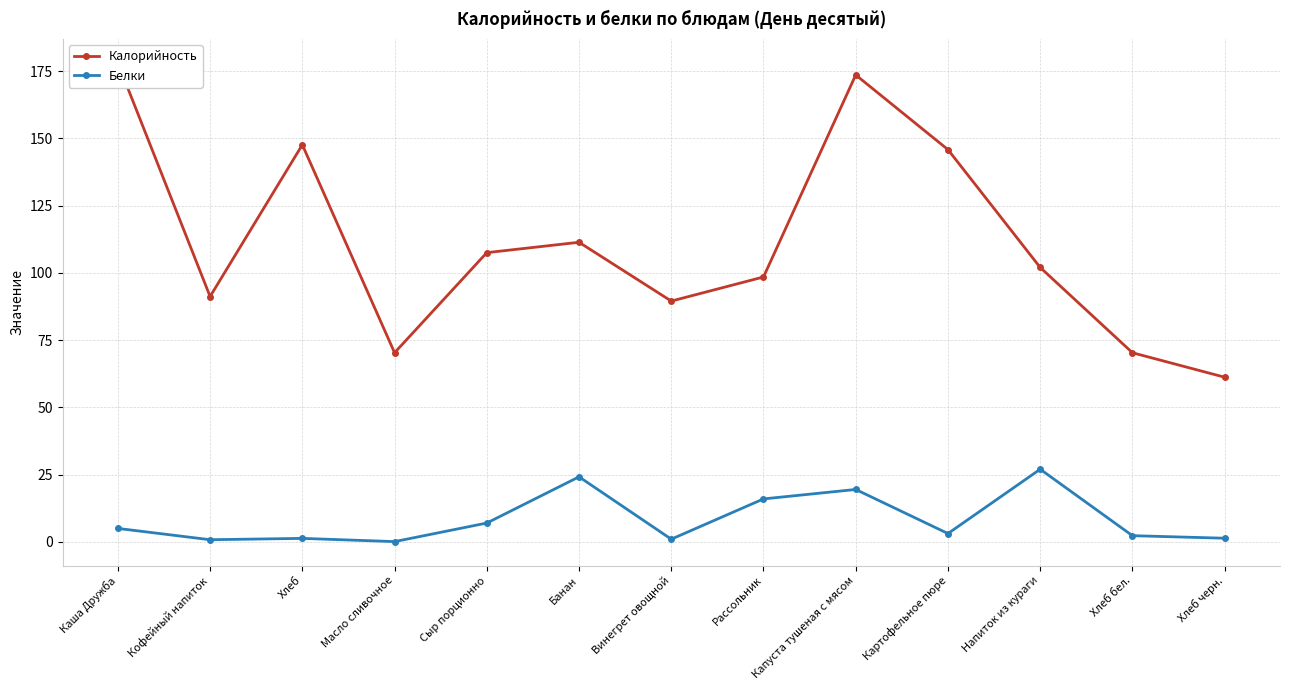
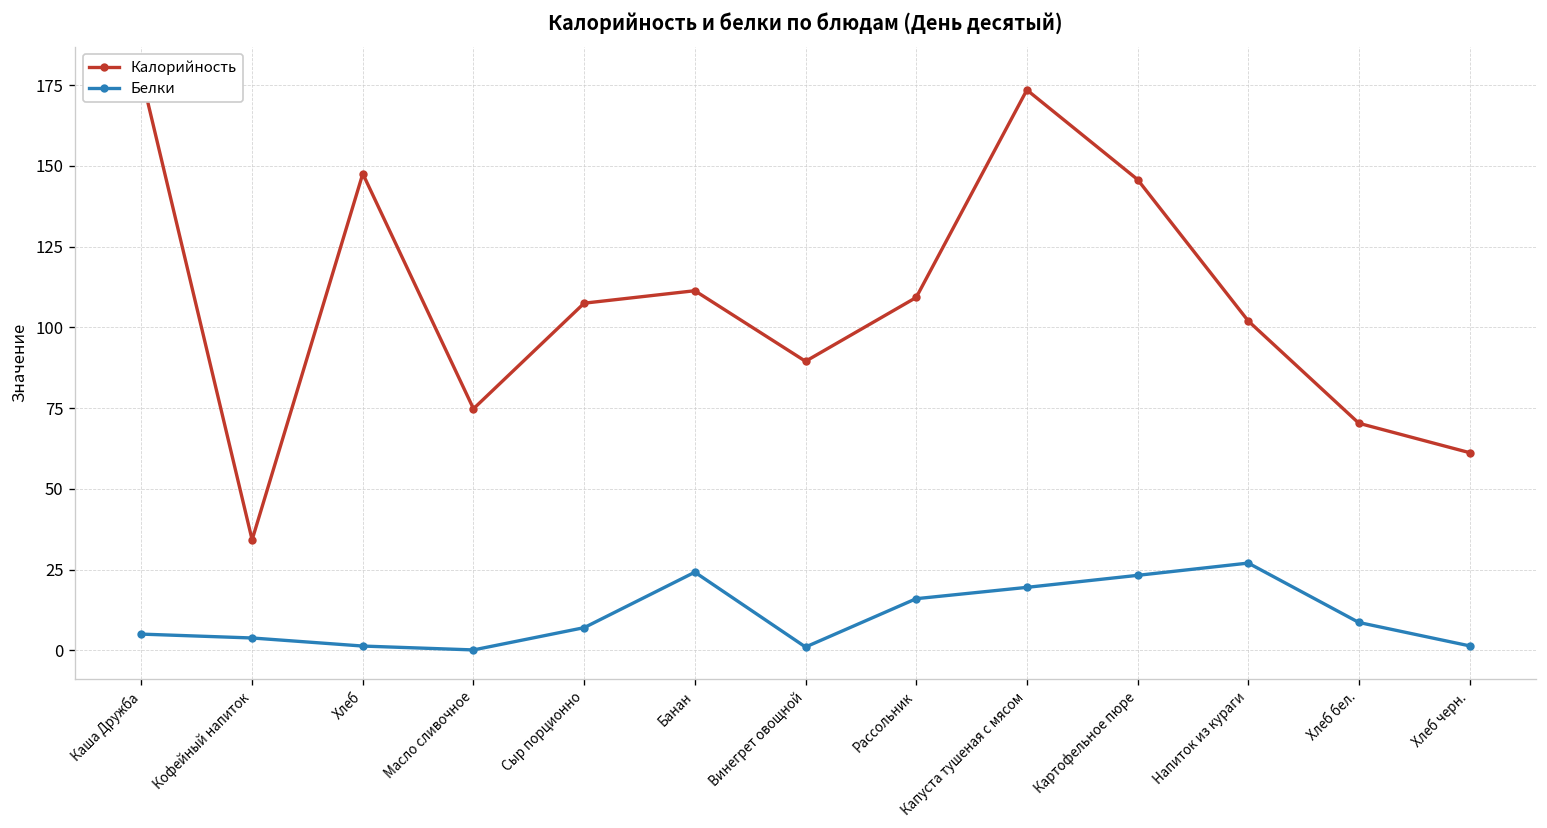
  {
    "Калорийность": {
-     "Кофейный напиток": 91,
+     "Кофейный напиток": 34,
      "Хлеб": 148,
-     "Масло сливочное": 70,
+     "Масло сливочное": 75,
      "Сыр порционно": 108,
      "Банан": 111,
      "Винегрет овощной": 90,
-     "Рассольник": 98,
+     "Рассольник": 109,
      "Капуста тушеная с мясом": 174,
      "Картофельное пюре": 146,
      "Напиток из кураги": 102,
      "Хлеб бел.": 70,
      "Хлеб черн.": 61
    },
    "Белки": {
      "Каша Дружба": 5,
-     "Кофейный напиток": 1,
+     "Кофейный напиток": 4,
      "Хлеб": 1,
      "Масло сливочное": 0,
      "Сыр порционно": 7,
      "Банан": 24,
      "Винегрет овощной": 1,
      "Рассольник": 16,
      "Капуста тушеная с мясом": 19,
-     "Картофельное пюре": 3,
+     "Картофельное пюре": 23,
      "Напиток из кураги": 27,
-     "Хлеб бел.": 2,
+     "Хлеб бел.": 9,
      "Хлеб черн.": 1
    }
  }
